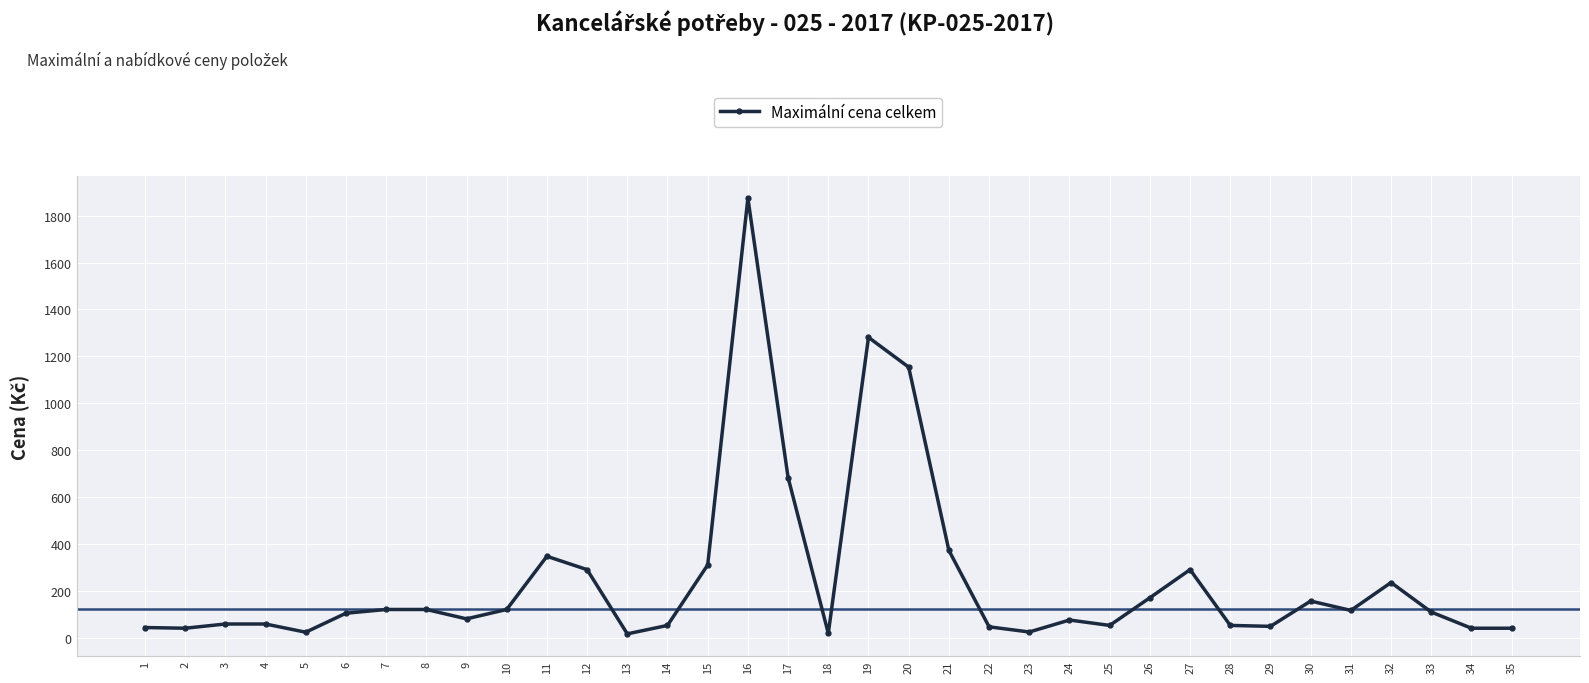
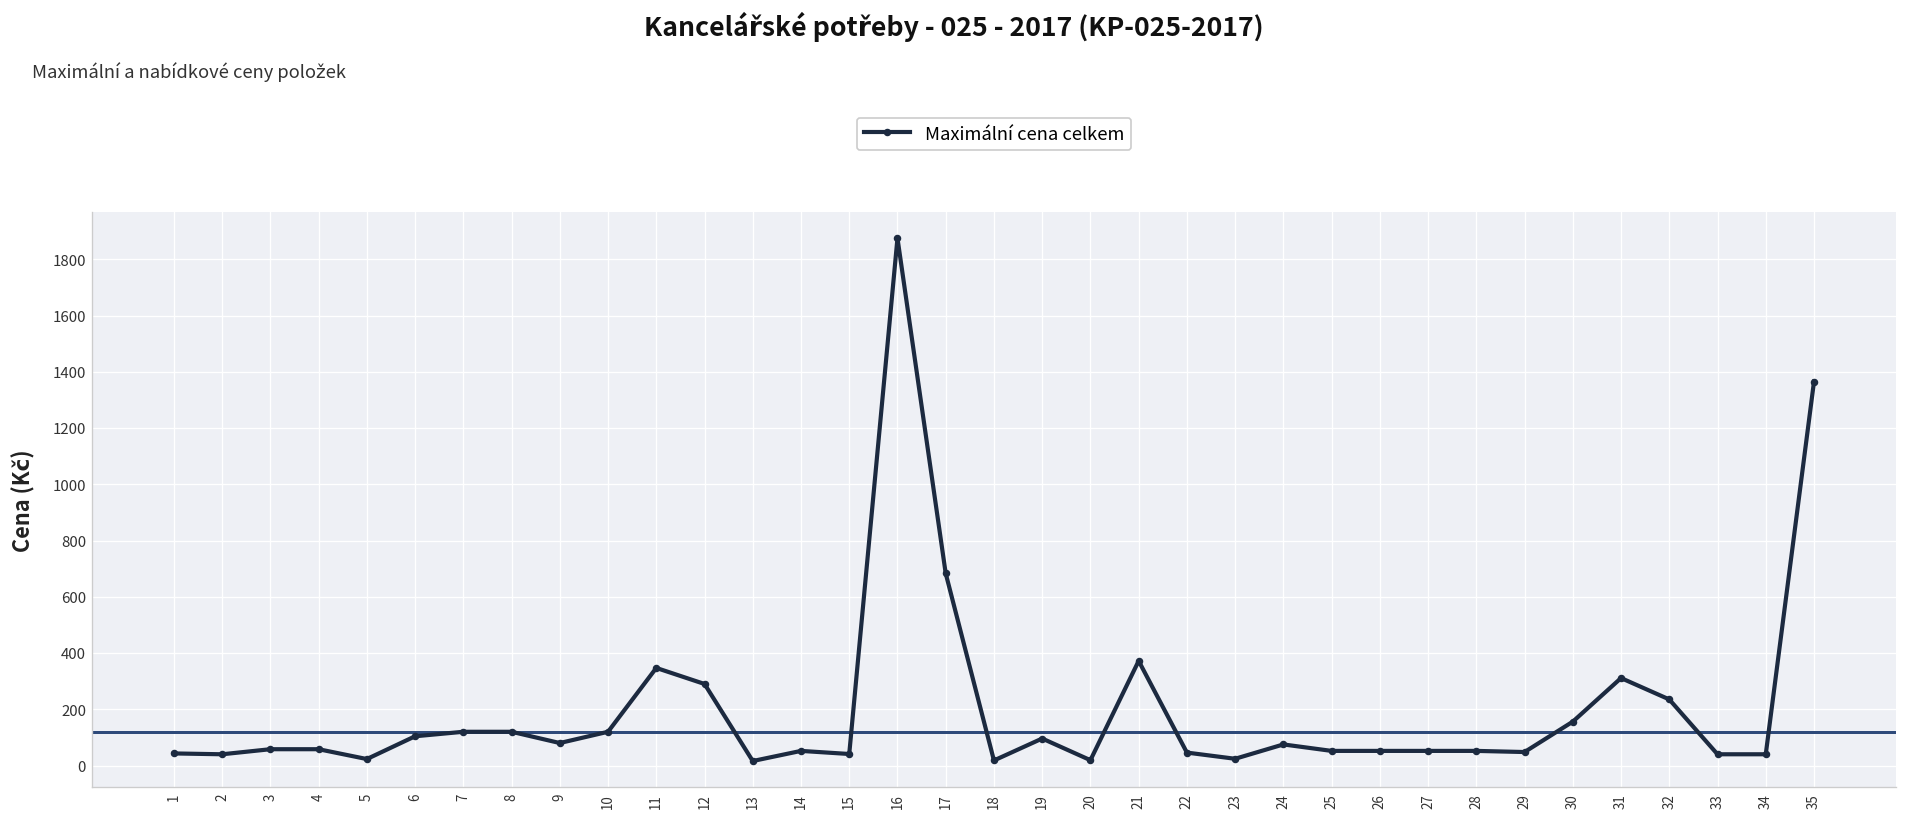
  {
    "1": 40,
    "2": 40,
    "3": 60,
    "4": 60,
    "5": 20,
    "6": 100,
    "7": 120,
    "8": 120,
    "9": 80,
    "10": 120,
    "11": 350,
    "12": 290,
    "13": 20,
    "14": 50,
-   "15": 310,
+   "15": 40,
    "16": 1880,
    "17": 680,
    "18": 20,
-   "19": 1280,
-   "20": 1150,
+   "19": 100,
+   "20": 20,
    "21": 370,
    "22": 50,
    "23": 20,
    "24": 80,
    "25": 50,
-   "26": 170,
-   "27": 290,
+   "26": 50,
+   "27": 50,
    "28": 50,
    "29": 50,
    "30": 160,
-   "31": 120,
+   "31": 310,
    "32": 240,
-   "33": 110,
+   "33": 40,
    "34": 40,
-   "35": 40
+   "35": 1370
  }
